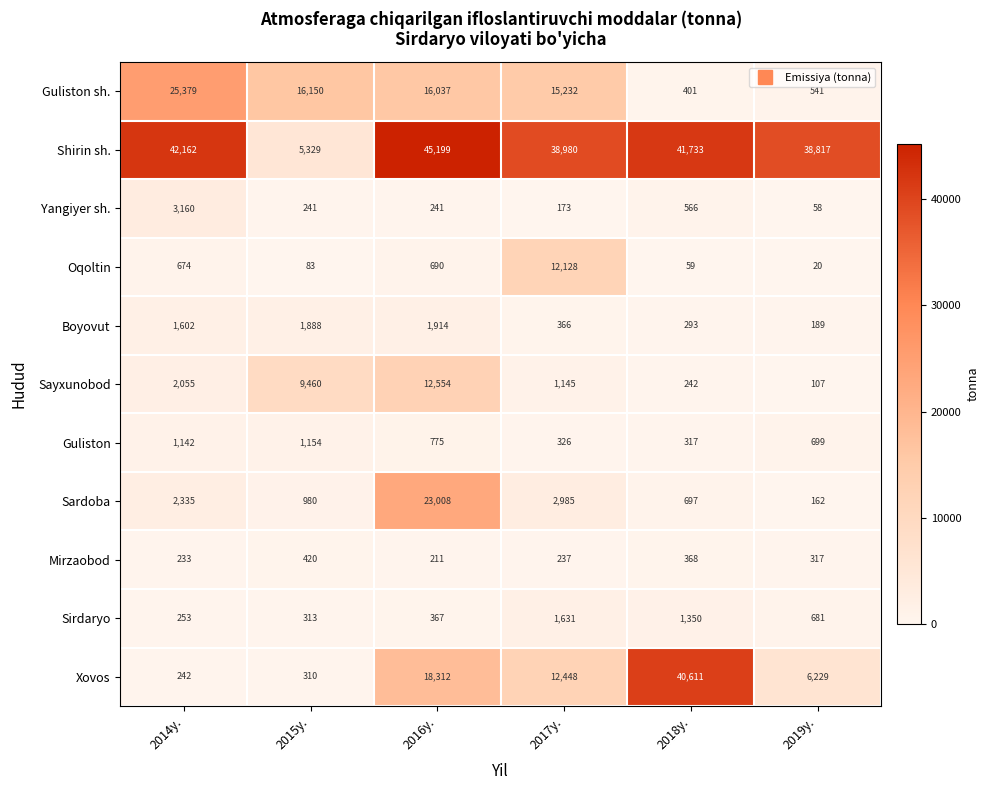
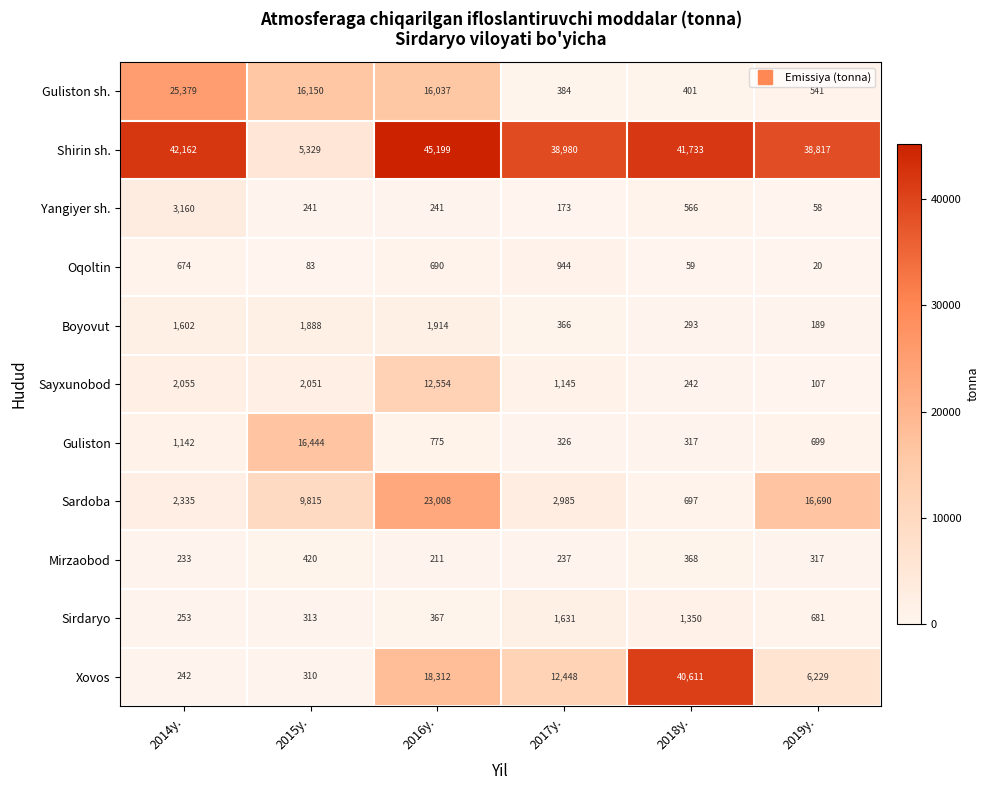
  {
    "Guliston sh.": {
      "2014y.": "25,379",
      "2015y.": "16,150",
      "2016y.": "16,037",
-     "2017y.": "15,232",
+     "2017y.": "384",
      "2018y.": "401"
    },
    "Shirin sh.": {
      "2014y.": "42,162",
      "2015y.": "5,329",
      "2016y.": "45,199",
      "2017y.": "38,980",
      "2018y.": "41,733",
      "2019y.": "38,817"
    },
    "Yangiyer sh.": {
      "2014y.": "3,160",
      "2015y.": "241",
      "2016y.": "241",
      "2017y.": "173",
      "2018y.": "566",
      "2019y.": "58"
    },
    "Oqoltin": {
      "2014y.": "674",
      "2015y.": "83",
      "2016y.": "690",
-     "2017y.": "12,128",
+     "2017y.": "944",
      "2018y.": "59",
      "2019y.": "20"
    },
    "Boyovut": {
      "2014y.": "1,602",
      "2015y.": "1,888",
      "2016y.": "1,914",
      "2017y.": "366",
      "2018y.": "293",
      "2019y.": "189"
    },
    "Sayxunobod": {
      "2014y.": "2,055",
-     "2015y.": "9,460",
+     "2015y.": "2,051",
      "2016y.": "12,554",
      "2017y.": "1,145",
      "2018y.": "242",
      "2019y.": "107"
    },
    "Guliston": {
      "2014y.": "1,142",
-     "2015y.": "1,154",
+     "2015y.": "16,444",
      "2016y.": "775",
      "2017y.": "326",
      "2018y.": "317",
      "2019y.": "699"
    },
    "Sardoba": {
      "2014y.": "2,335",
-     "2015y.": "980",
+     "2015y.": "9,815",
      "2016y.": "23,008",
      "2017y.": "2,985",
      "2018y.": "697",
-     "2019y.": "162"
+     "2019y.": "16,690"
    },
    "Mirzaobod": {
      "2014y.": "233",
      "2015y.": "420",
      "2016y.": "211",
      "2017y.": "237",
      "2018y.": "368",
      "2019y.": "317"
    },
    "Sirdaryo": {
      "2014y.": "253",
      "2015y.": "313",
      "2016y.": "367",
      "2017y.": "1,631",
      "2018y.": "1,350",
      "2019y.": "681"
    },
    "Xovos": {
      "2014y.": "242",
      "2015y.": "310",
      "2016y.": "18,312",
      "2017y.": "12,448",
      "2018y.": "40,611",
      "2019y.": "6,229"
    }
  }
